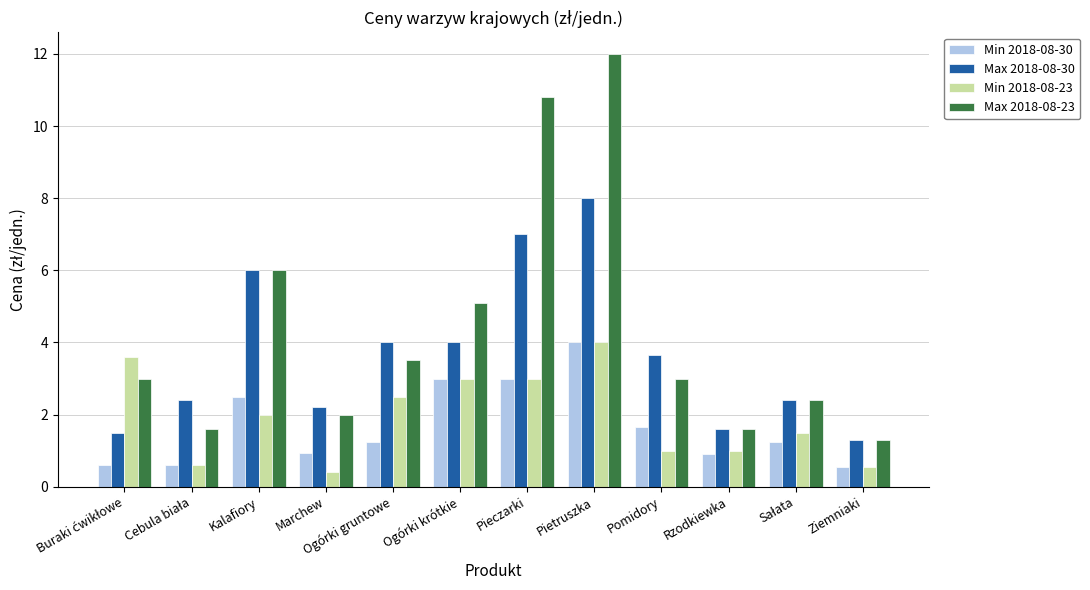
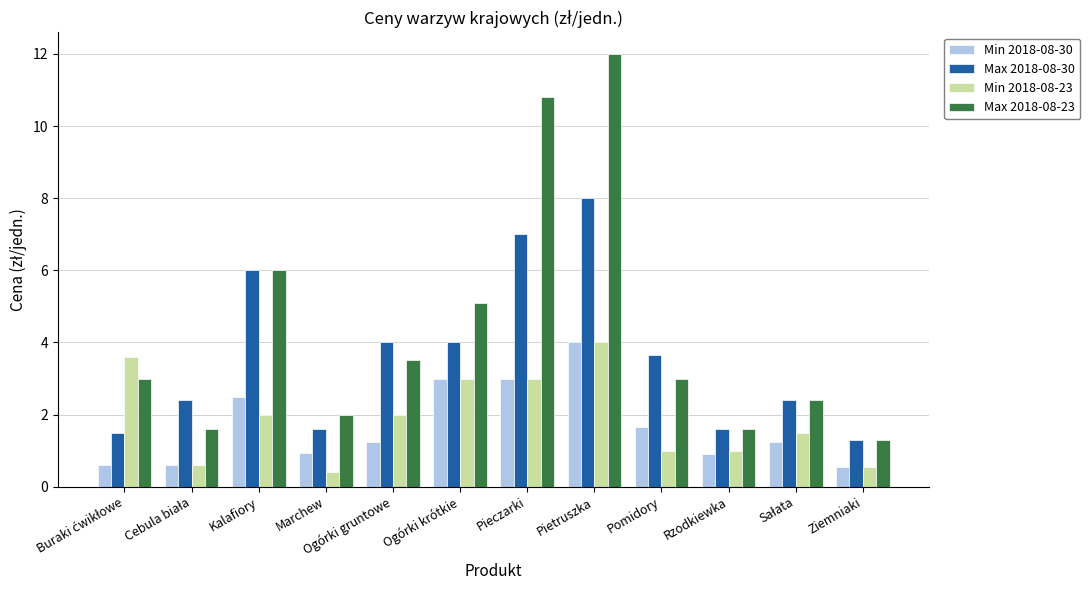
  {
    "Min 2018-08-30": {
      "Buraki ćwikłowe": 0.6,
      "Cebula biała": 0.6,
      "Kalafiory": 2.5,
      "Marchew": 0.9,
      "Ogórki gruntowe": 1.3,
      "Ogórki krótkie": 3.0,
      "Pieczarki": 3.0,
      "Pietruszka": 4.0,
      "Pomidory": 1.7,
      "Rzodkiewka": 0.9,
      "Sałata": 1.3,
      "Ziemniaki": 0.5
    },
    "Max 2018-08-30": {
      "Buraki ćwikłowe": 1.5,
      "Cebula biała": 2.4,
      "Kalafiory": 6.0,
-     "Marchew": 2.2,
+     "Marchew": 1.6,
      "Ogórki gruntowe": 4.0,
      "Ogórki krótkie": 4.0,
      "Pieczarki": 7.0,
      "Pietruszka": 8.0,
      "Pomidory": 3.7,
      "Rzodkiewka": 1.6,
      "Sałata": 2.4,
      "Ziemniaki": 1.3
    },
    "Min 2018-08-23": {
      "Buraki ćwikłowe": 3.6,
      "Cebula biała": 0.6,
      "Kalafiory": 2.0,
      "Marchew": 0.4,
-     "Ogórki gruntowe": 2.5,
+     "Ogórki gruntowe": 2.0,
      "Ogórki krótkie": 3.0,
      "Pieczarki": 3.0,
      "Pietruszka": 4.0,
      "Pomidory": 1.0,
      "Rzodkiewka": 1.0,
      "Sałata": 1.5,
      "Ziemniaki": 0.5
    },
    "Max 2018-08-23": {
      "Buraki ćwikłowe": 3.0,
      "Cebula biała": 1.6,
      "Kalafiory": 6.0,
      "Marchew": 2.0,
      "Ogórki gruntowe": 3.5,
      "Ogórki krótkie": 5.1,
      "Pieczarki": 10.8,
      "Pietruszka": 12.0,
      "Pomidory": 3.0,
      "Rzodkiewka": 1.6,
      "Sałata": 2.4,
      "Ziemniaki": 1.3
    }
  }
